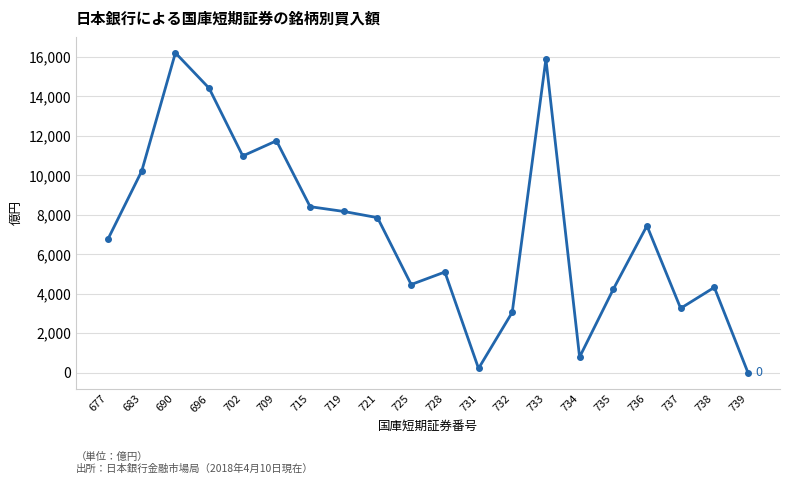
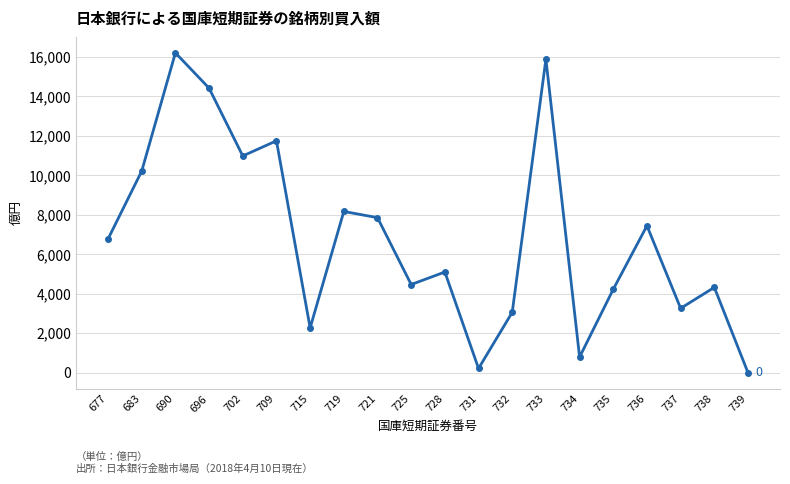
  {
    "677": "6,800",
    "683": "10,200",
    "690": "16,200",
    "696": "14,400",
    "702": "11,000",
    "709": "11,800",
-   "715": "8,400",
+   "715": "2,300",
    "719": "8,200",
    "721": "7,900",
    "725": "4,500",
    "728": "5,100",
    "731": "200",
    "732": "3,100",
    "733": "15,900",
    "734": "800",
    "735": "4,200",
    "736": "7,400",
    "737": "3,300",
    "738": "4,300"
  }
